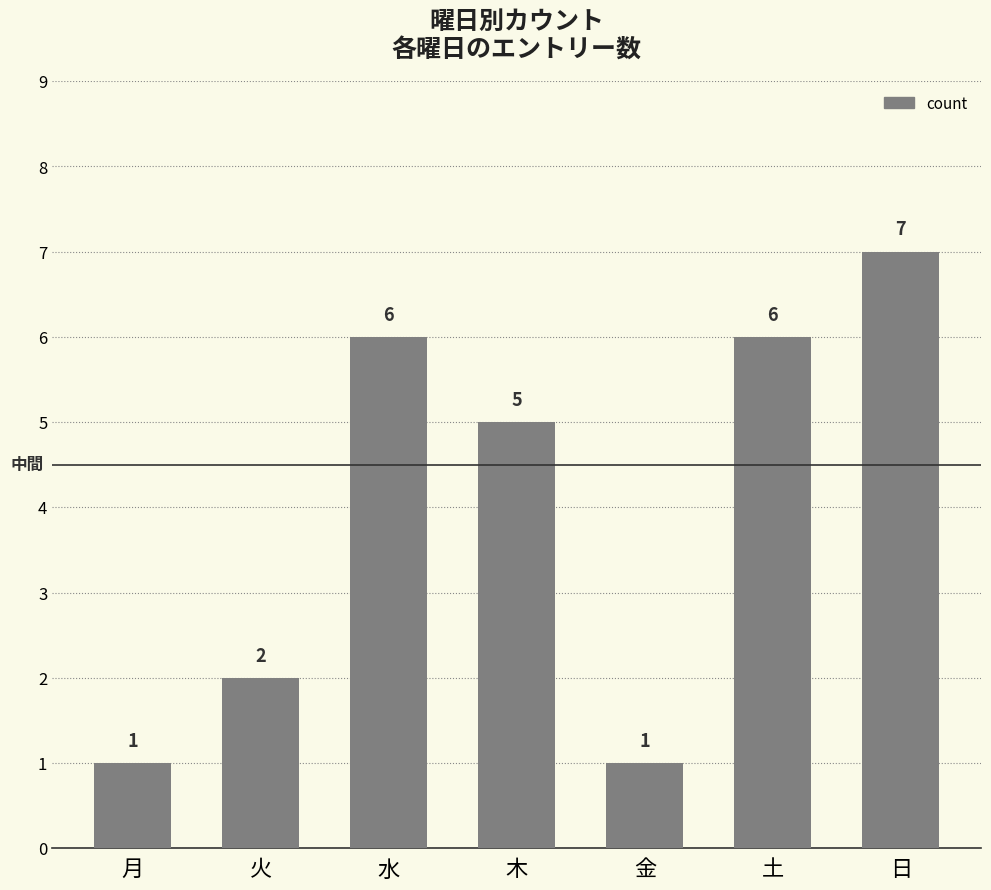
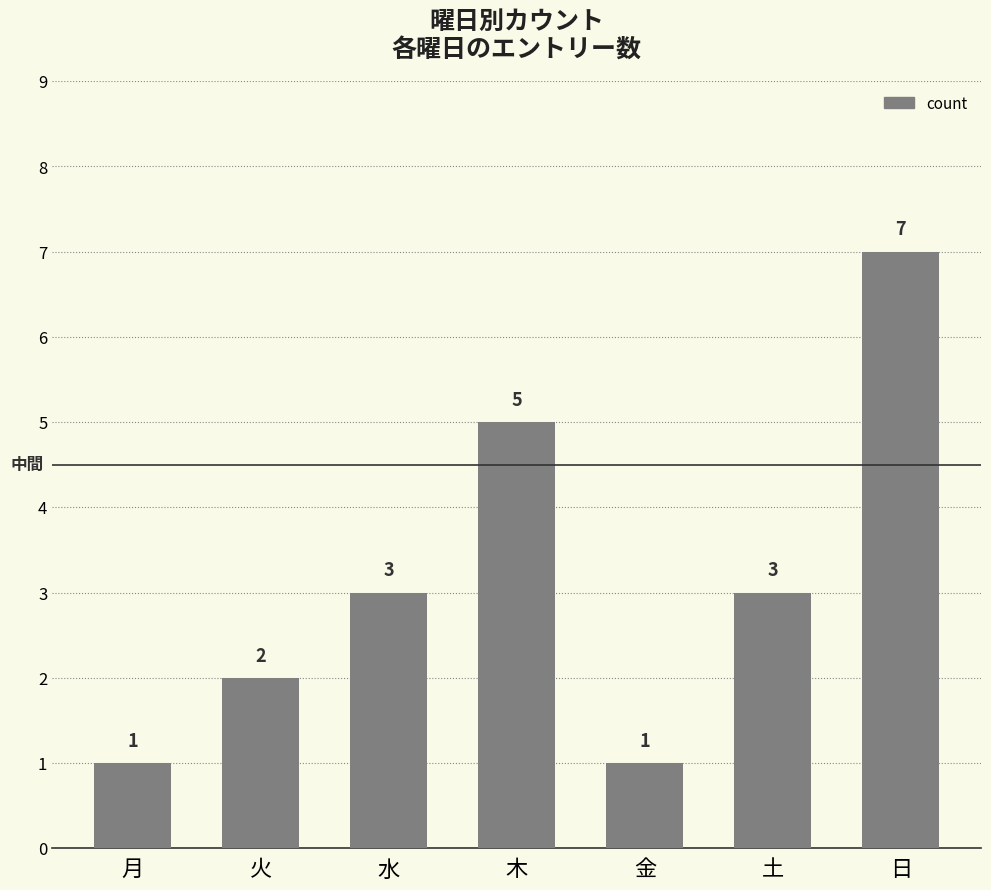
  {
    "月": 1,
    "火": 2,
-   "水": 6,
+   "水": 3,
    "木": 5,
    "金": 1,
-   "土": 6,
+   "土": 3,
    "日": 7
  }
